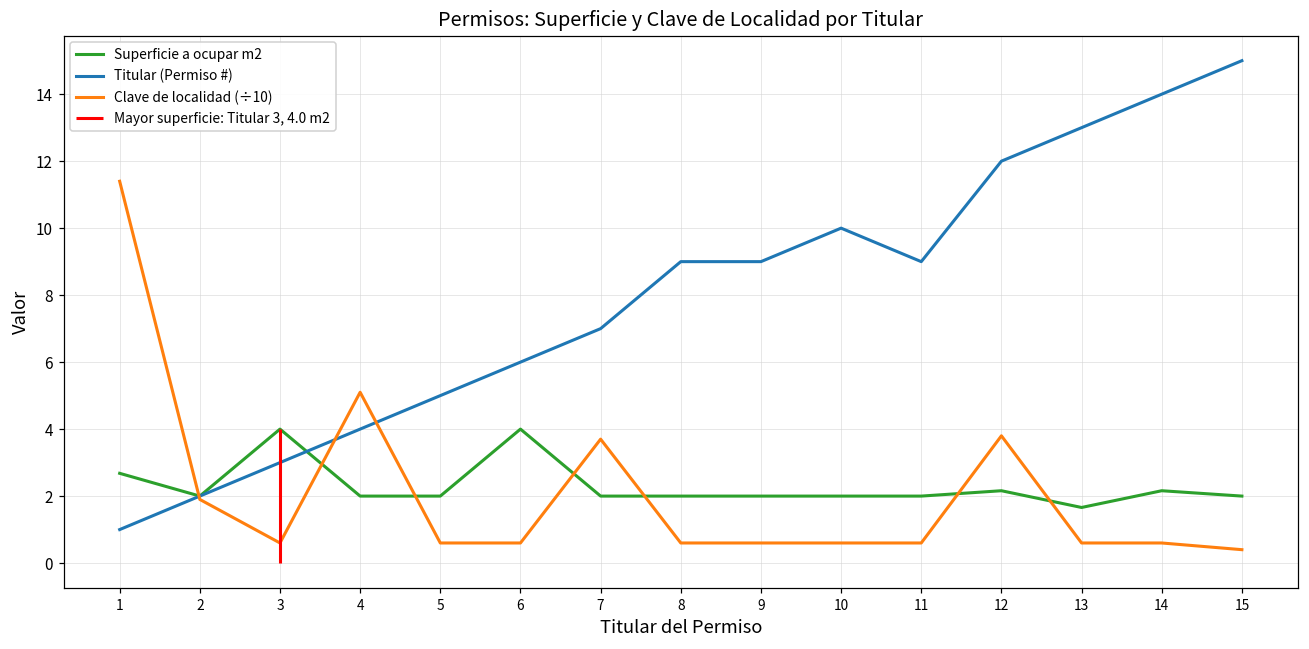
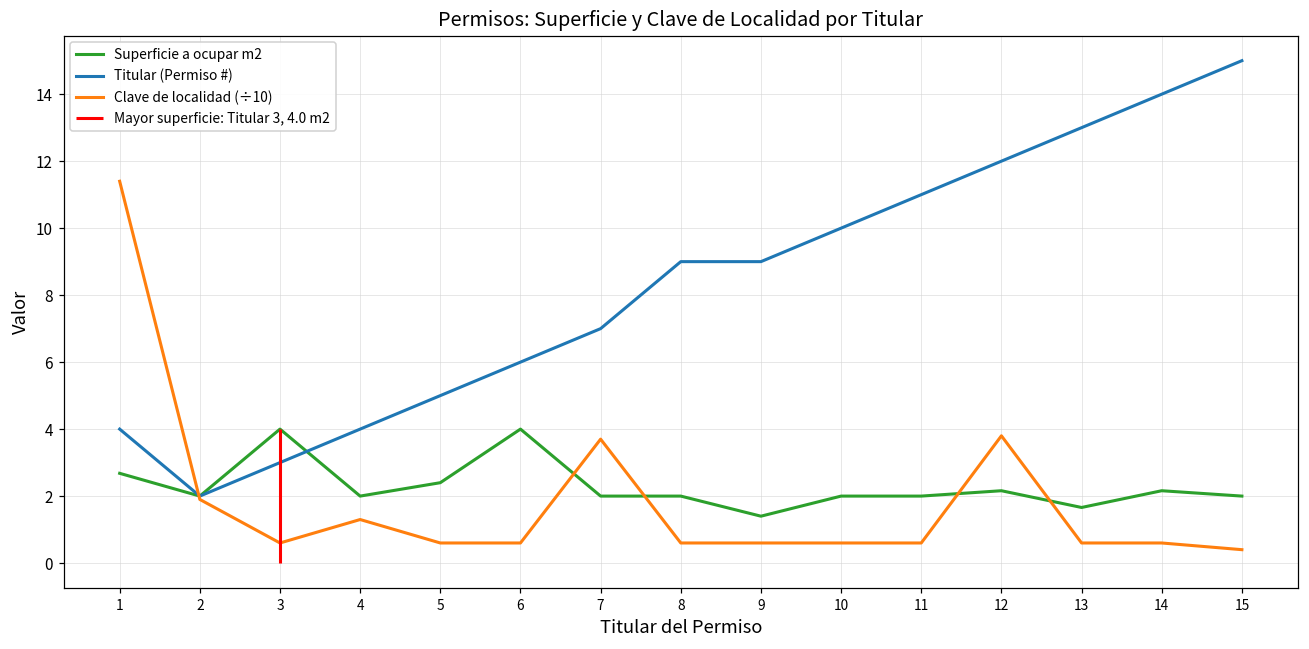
  {
    "Superficie a ocupar m2": {
      "1": 2.7,
      "3": 4.0,
      "4": 2.0,
-     "5": 2.0,
+     "5": 2.4,
      "6": 4.0,
      "7": 2.0,
      "8": 2.0,
-     "9": 2.0,
+     "9": 1.4,
      "10": 2.0,
      "11": 2.0,
      "12": 2.2,
      "13": 1.7,
      "14": 2.2,
      "15": 2.0
    },
    "Titular (Permiso #)": {
-     "1": 1,
+     "1": 4,
      "3": 3,
      "4": 4,
      "5": 5,
      "6": 6,
      "7": 7,
      "8": 9,
      "9": 9,
      "10": 10,
-     "11": 9,
+     "11": 11,
      "12": 12,
      "13": 13,
      "14": 14,
      "15": 15
    },
    "Clave de localidad (÷10)": {
      "1": 11.4,
      "2": 1.9,
      "3": 0.6,
-     "4": 5.1,
+     "4": 1.3,
      "5": 0.6,
      "6": 0.6,
      "7": 3.7,
      "8": 0.6,
      "9": 0.6,
      "10": 0.6,
      "11": 0.6,
      "12": 3.8,
      "13": 0.6,
      "14": 0.6,
      "15": 0.4
    }
  }
